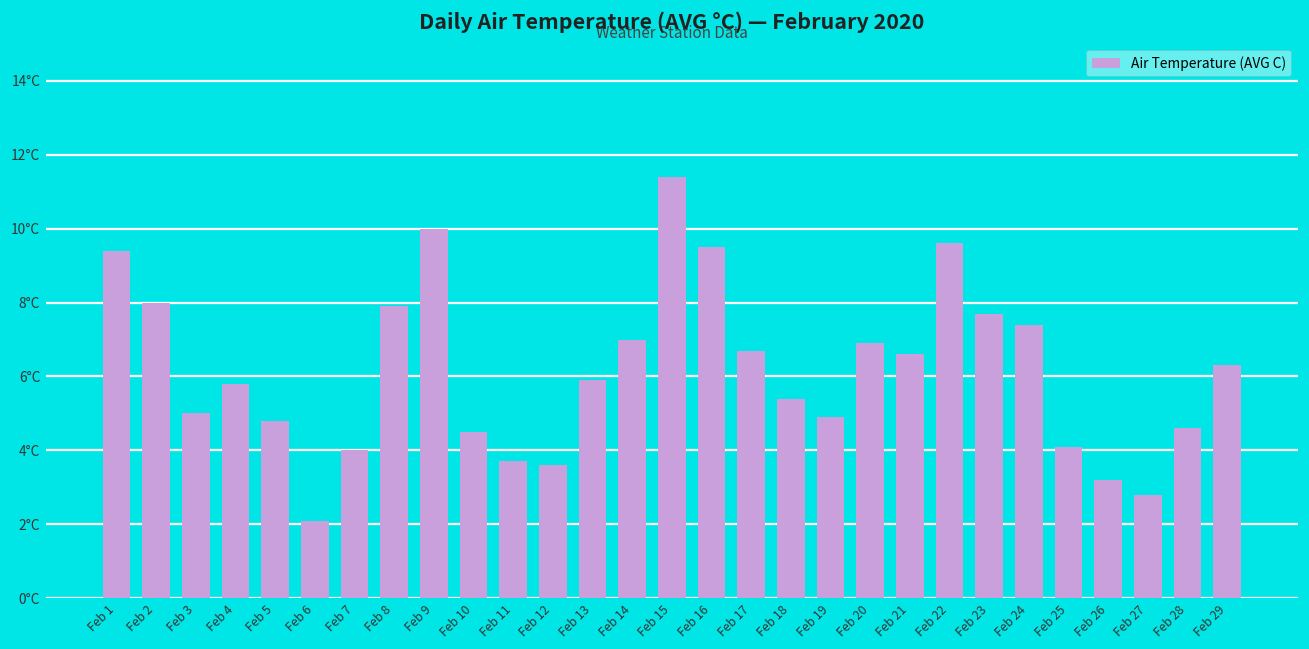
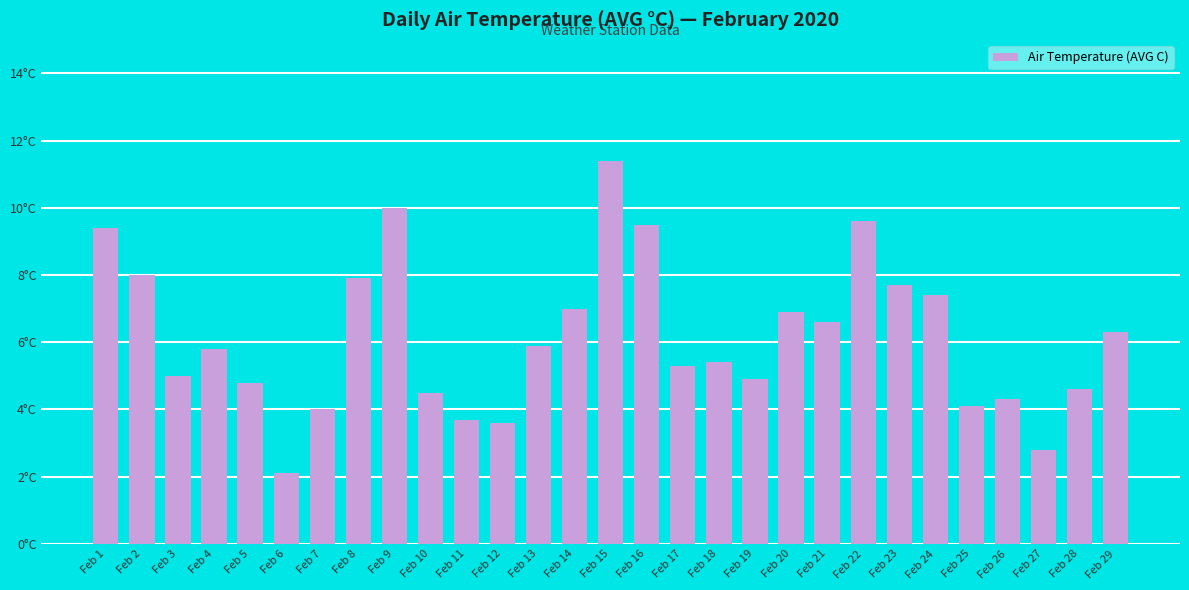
  {
    "Feb 1": "9.4°C",
    "Feb 2": "8.0°C",
    "Feb 3": "5.0°C",
    "Feb 4": "5.8°C",
    "Feb 5": "4.8°C",
    "Feb 6": "2.1°C",
    "Feb 7": "4.0°C",
    "Feb 8": "7.9°C",
    "Feb 9": "10.0°C",
    "Feb 10": "4.5°C",
    "Feb 11": "3.7°C",
    "Feb 12": "3.6°C",
    "Feb 13": "5.9°C",
    "Feb 14": "7.0°C",
    "Feb 15": "11.4°C",
    "Feb 16": "9.5°C",
-   "Feb 17": "6.7°C",
+   "Feb 17": "5.3°C",
    "Feb 18": "5.4°C",
    "Feb 19": "4.9°C",
    "Feb 20": "6.9°C",
    "Feb 21": "6.6°C",
    "Feb 22": "9.6°C",
    "Feb 23": "7.7°C",
    "Feb 24": "7.4°C",
    "Feb 25": "4.1°C",
-   "Feb 26": "3.2°C",
+   "Feb 26": "4.3°C",
    "Feb 27": "2.8°C",
    "Feb 28": "4.6°C",
    "Feb 29": "6.3°C"
  }
